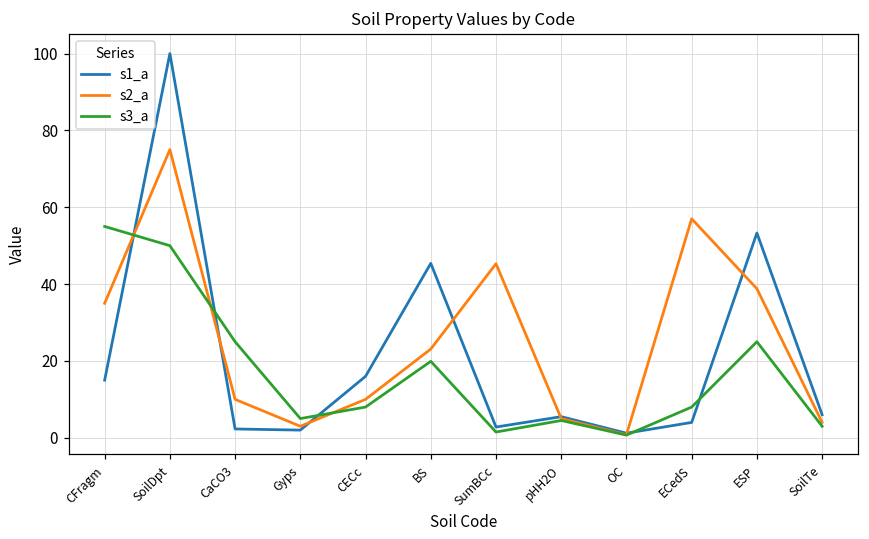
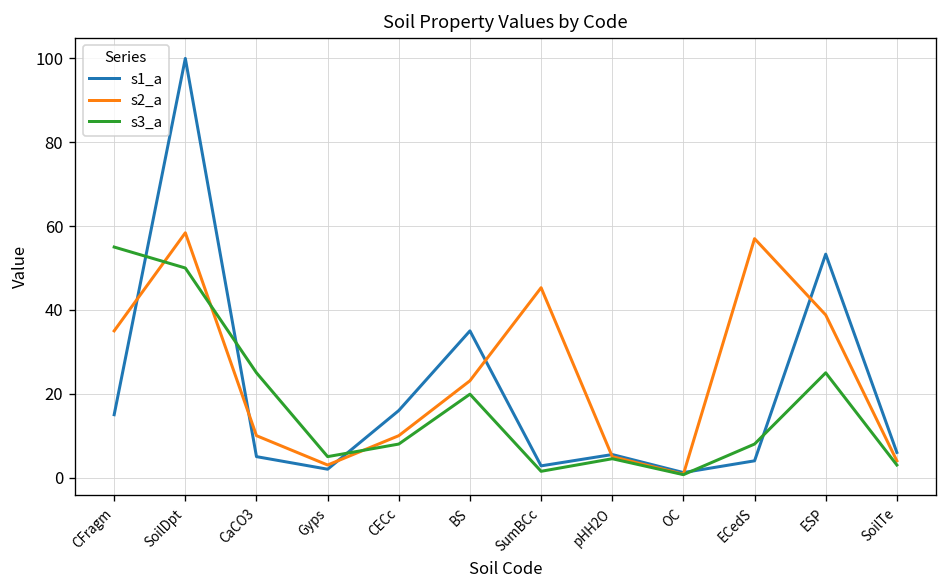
  {
    "s1_a": {
      "CFragm": 15,
      "SoilDpt": 100,
-     "CaCO3": 2,
+     "CaCO3": 5,
      "Gyps": 2,
      "CECc": 16,
-     "BS": 45,
+     "BS": 35,
      "SumBCc": 3,
      "ECedS": 4,
      "ESP": 53,
      "SoilTe": 6
    },
    "s2_a": {
      "CFragm": 35,
-     "SoilDpt": 75,
+     "SoilDpt": 58,
      "CaCO3": 10,
      "Gyps": 3,
      "CECc": 10,
      "BS": 23,
      "SumBCc": 45,
      "ECedS": 57,
      "ESP": 39,
      "SoilTe": 4
    },
    "s3_a": {
      "CFragm": 55,
      "SoilDpt": 50,
      "CaCO3": 25,
      "Gyps": 5,
      "CECc": 8,
      "BS": 20,
      "SumBCc": 2,
      "ECedS": 8,
      "ESP": 25,
      "SoilTe": 3
    }
  }
